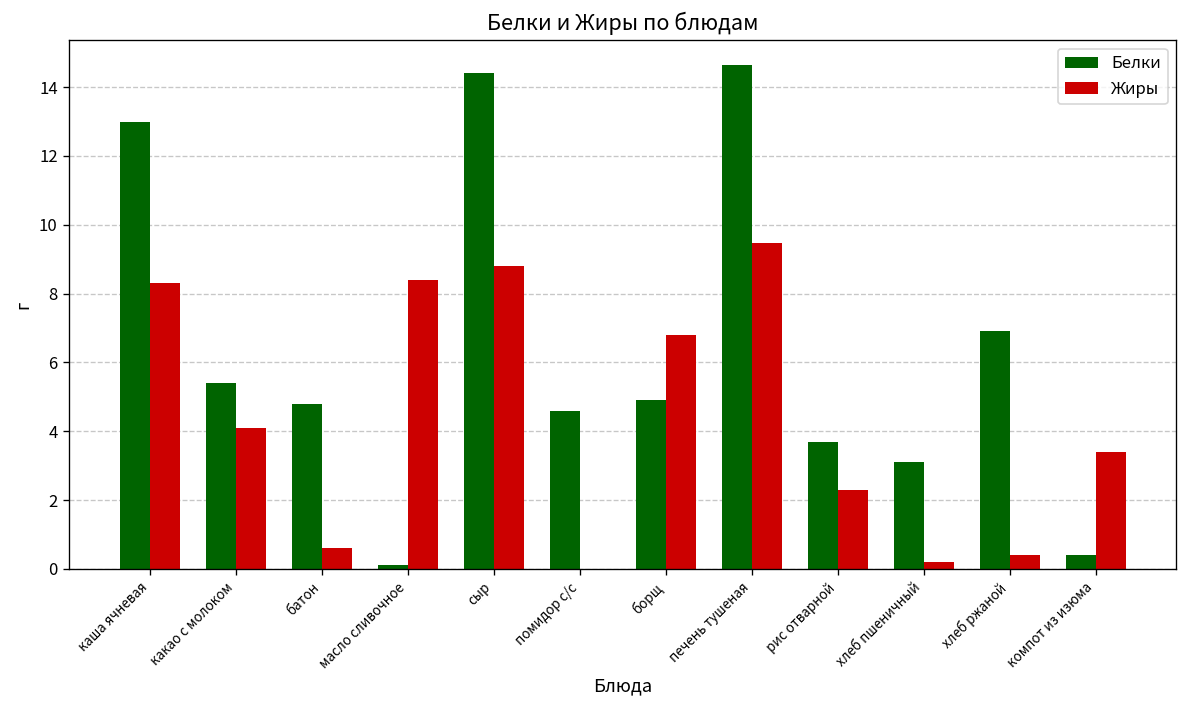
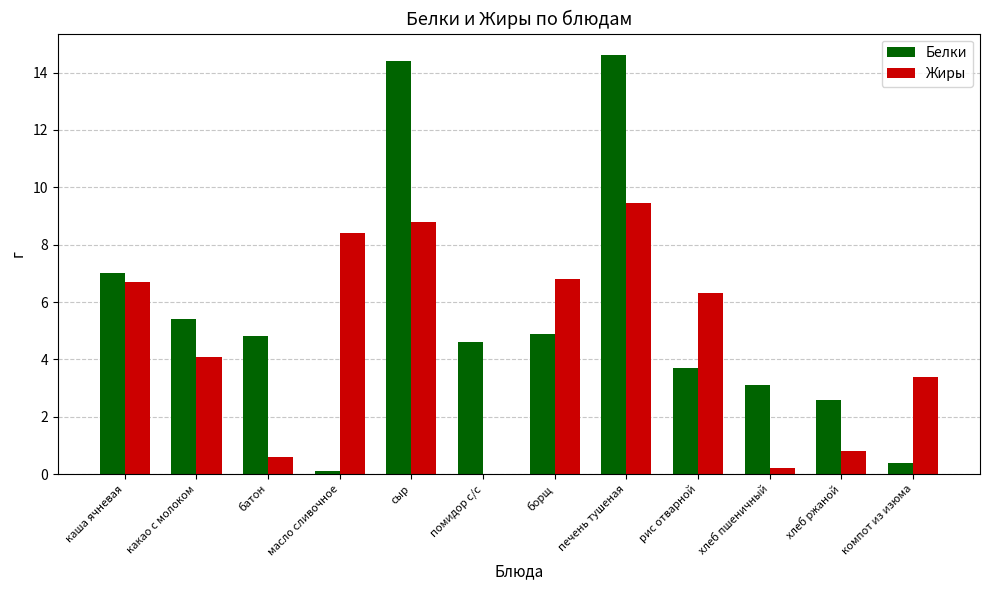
  {
    "Белки": {
-     "каша ячневая": 13,
+     "каша ячневая": 7,
      "какао с молоком": 5.4,
      "батон": 4.8,
      "масло сливочное": 0.1,
      "сыр": 14.4,
      "помидор с/с": 4.6,
      "борщ": 4.9,
      "печень тушеная": 14.6,
      "рис отварной": 3.7,
      "хлеб пшеничный": 3.1,
-     "хлеб ржаной": 6.9,
+     "хлеб ржаной": 2.6,
      "компот из изюма": 0.4
    },
    "Жиры": {
-     "каша ячневая": 8.3,
+     "каша ячневая": 6.7,
      "какао с молоком": 4.1,
      "батон": 0.6,
      "масло сливочное": 8.4,
      "сыр": 8.8,
      "помидор с/с": 0.0,
      "борщ": 6.8,
      "печень тушеная": 9.5,
-     "рис отварной": 2.3,
+     "рис отварной": 6.3,
      "хлеб пшеничный": 0.2,
-     "хлеб ржаной": 0.4,
+     "хлеб ржаной": 0.8,
      "компот из изюма": 3.4
    }
  }
